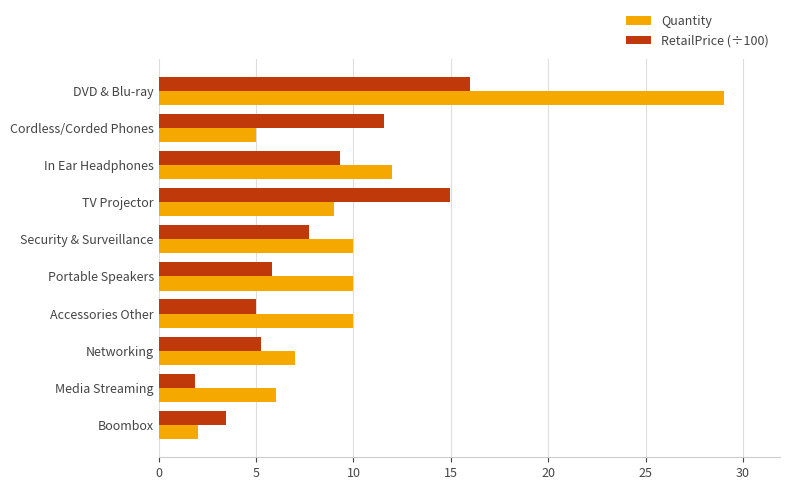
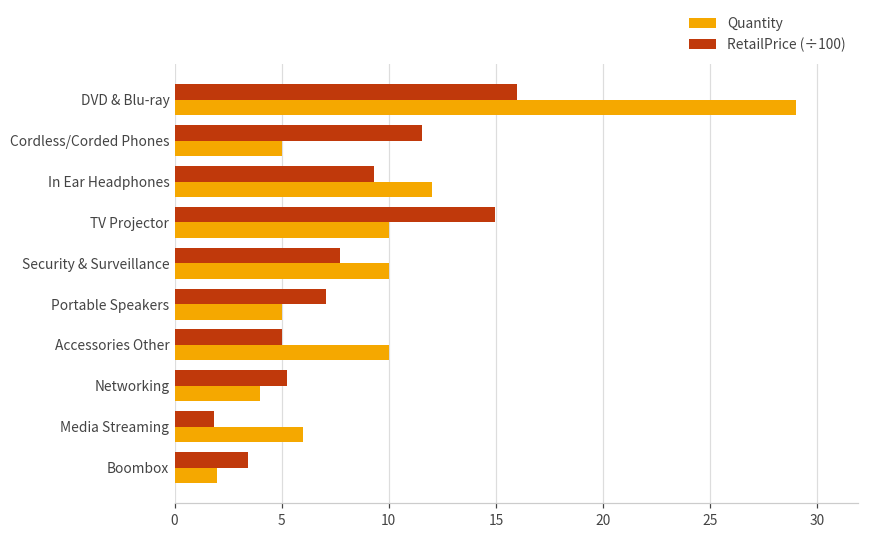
  {
    "Quantity": {
      "DVD & Blu-ray": 29,
      "Cordless/Corded Phones": 5,
      "In Ear Headphones": 12,
-     "TV Projector": 9,
+     "TV Projector": 10,
      "Security & Surveillance": 10,
-     "Portable Speakers": 10,
+     "Portable Speakers": 5,
      "Accessories Other": 10,
-     "Networking": 7,
+     "Networking": 4,
      "Media Streaming": 6,
      "Boombox": 2
    },
    "RetailPrice (÷100)": {
      "DVD & Blu-ray": 16.0,
      "Cordless/Corded Phones": 11.6,
      "In Ear Headphones": 9.3,
      "TV Projector": 15.0,
      "Security & Surveillance": 7.7,
-     "Portable Speakers": 5.8,
+     "Portable Speakers": 7.1,
      "Accessories Other": 5.0,
      "Networking": 5.3,
      "Media Streaming": 1.9,
      "Boombox": 3.4
    }
  }
